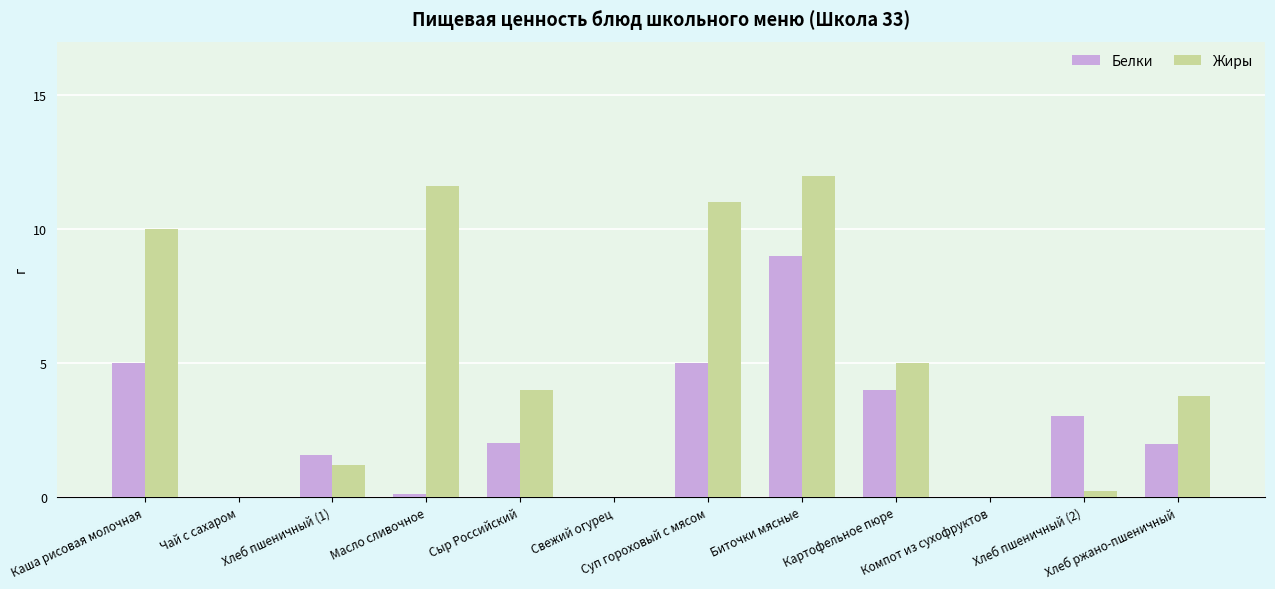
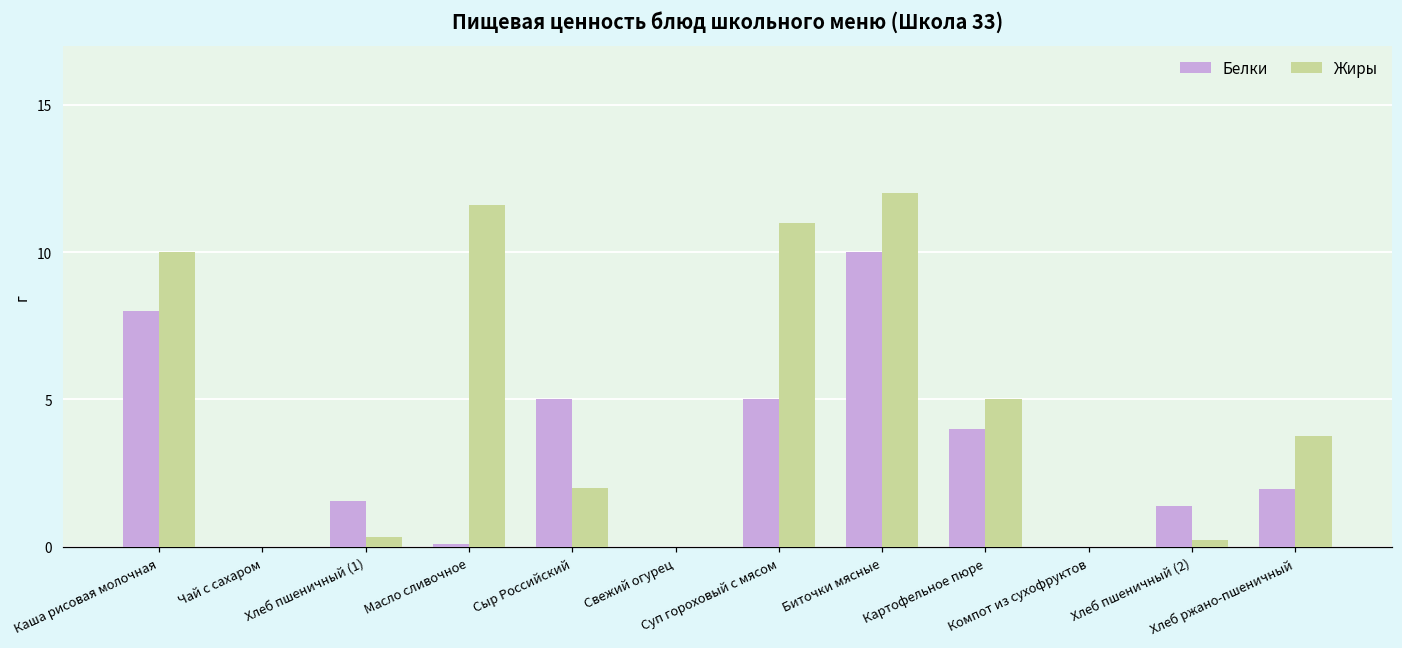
  {
    "Белки": {
-     "Каша рисовая молочная": 5,
+     "Каша рисовая молочная": 8,
      "Чай с сахаром": 0.0,
      "Хлеб пшеничный (1)": 1.6,
      "Масло сливочное": 0.1,
-     "Сыр Российский": 2,
+     "Сыр Российский": 5,
      "Свежий огурец": 0.0,
      "Суп гороховый с мясом": 5.0,
-     "Биточки мясные": 9,
+     "Биточки мясные": 10,
      "Картофельное пюре": 4.0,
      "Компот из сухофруктов": 0.0,
-     "Хлеб пшеничный (2)": 3.0,
+     "Хлеб пшеничный (2)": 1.4,
      "Хлеб ржано-пшеничный": 2.0
    },
    "Жиры": {
      "Каша рисовая молочная": 10.0,
      "Чай с сахаром": 0.0,
-     "Хлеб пшеничный (1)": 1.2,
+     "Хлеб пшеничный (1)": 0.3,
      "Масло сливочное": 11.6,
-     "Сыр Российский": 4,
+     "Сыр Российский": 2,
      "Свежий огурец": 0.0,
      "Суп гороховый с мясом": 11.0,
      "Биточки мясные": 12.0,
      "Картофельное пюре": 5.0,
      "Компот из сухофруктов": 0.0,
      "Хлеб пшеничный (2)": 0.2,
      "Хлеб ржано-пшеничный": 3.8
    }
  }
